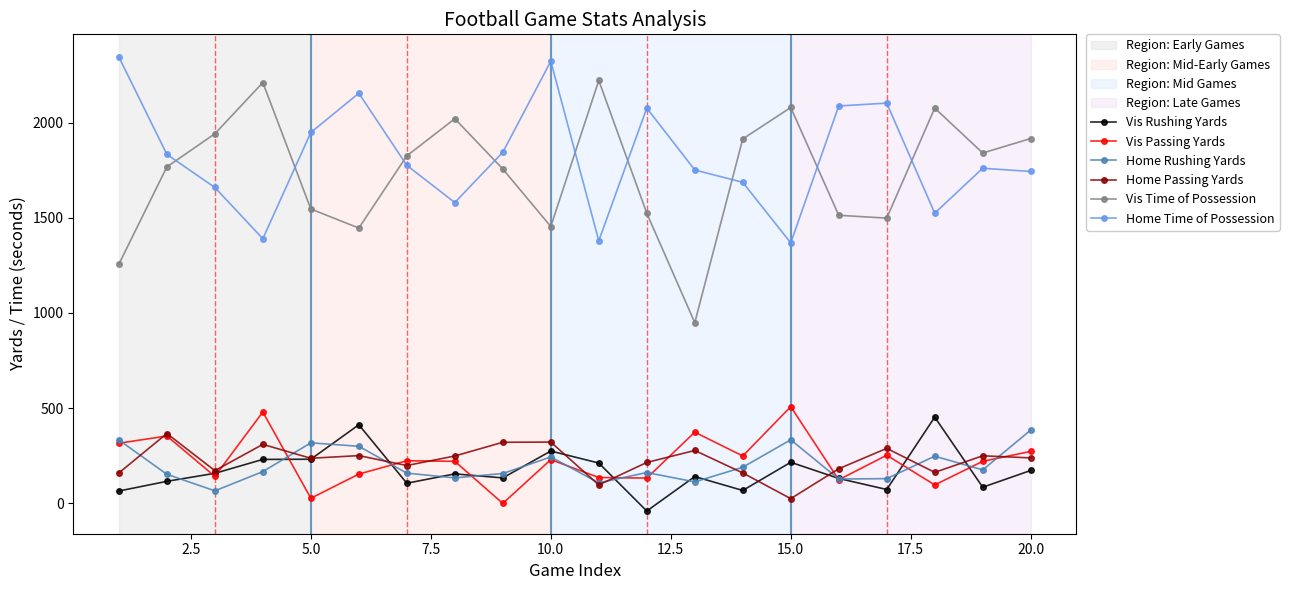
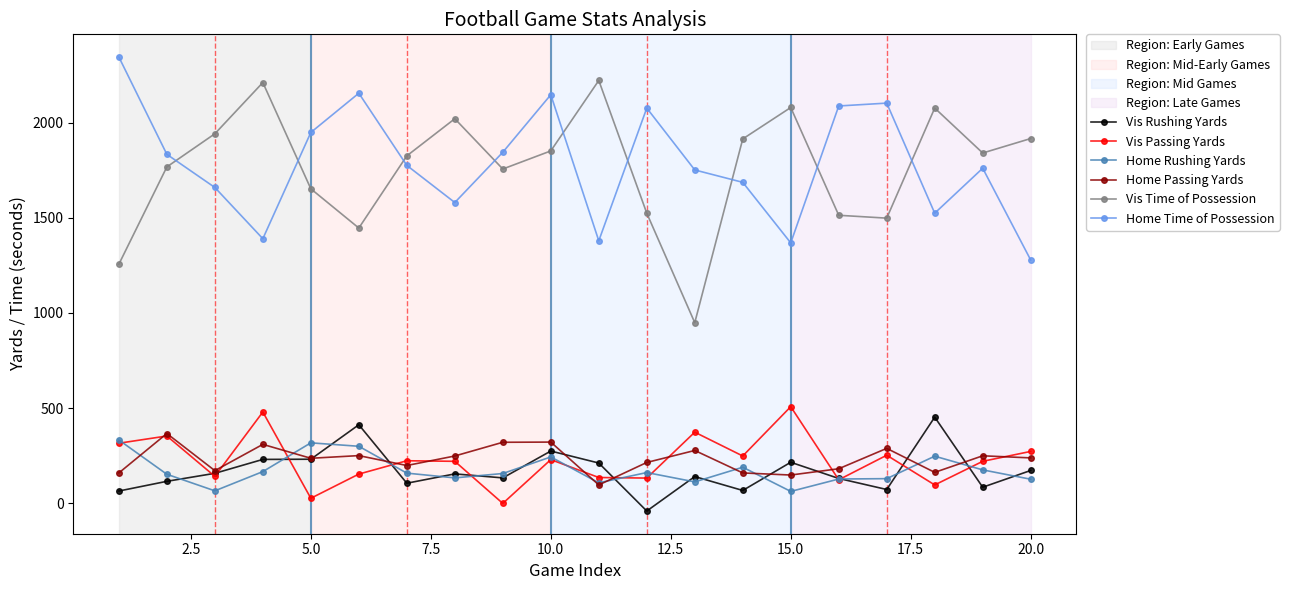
  {
    "Vis Rushing Yards": {
      "10.0": 280,
      "15.0": 220,
      "20.0": 170
    },
    "Vis Passing Yards": {
      "5.0": 30,
      "10.0": 230,
      "15.0": 510,
      "20.0": 270
    },
    "Home Rushing Yards": {
      "5.0": 320,
      "10.0": 240,
-     "15.0": 330,
-     "20.0": 390
+     "15.0": 60,
+     "20.0": 130
    },
    "Home Passing Yards": {
      "10.0": 320,
-     "15.0": 30,
+     "15.0": 150,
      "20.0": 240
    },
    "Vis Time of Possession": {
-     "5.0": 1550,
-     "10.0": 1450,
+     "5.0": 1650,
+     "10.0": 1850,
      "15.0": 2080,
      "20.0": 1920
    },
    "Home Time of Possession": {
      "5.0": 1950,
-     "10.0": 2320,
+     "10.0": 2150,
      "15.0": 1370,
-     "20.0": 1740
+     "20.0": 1280
    }
  }
